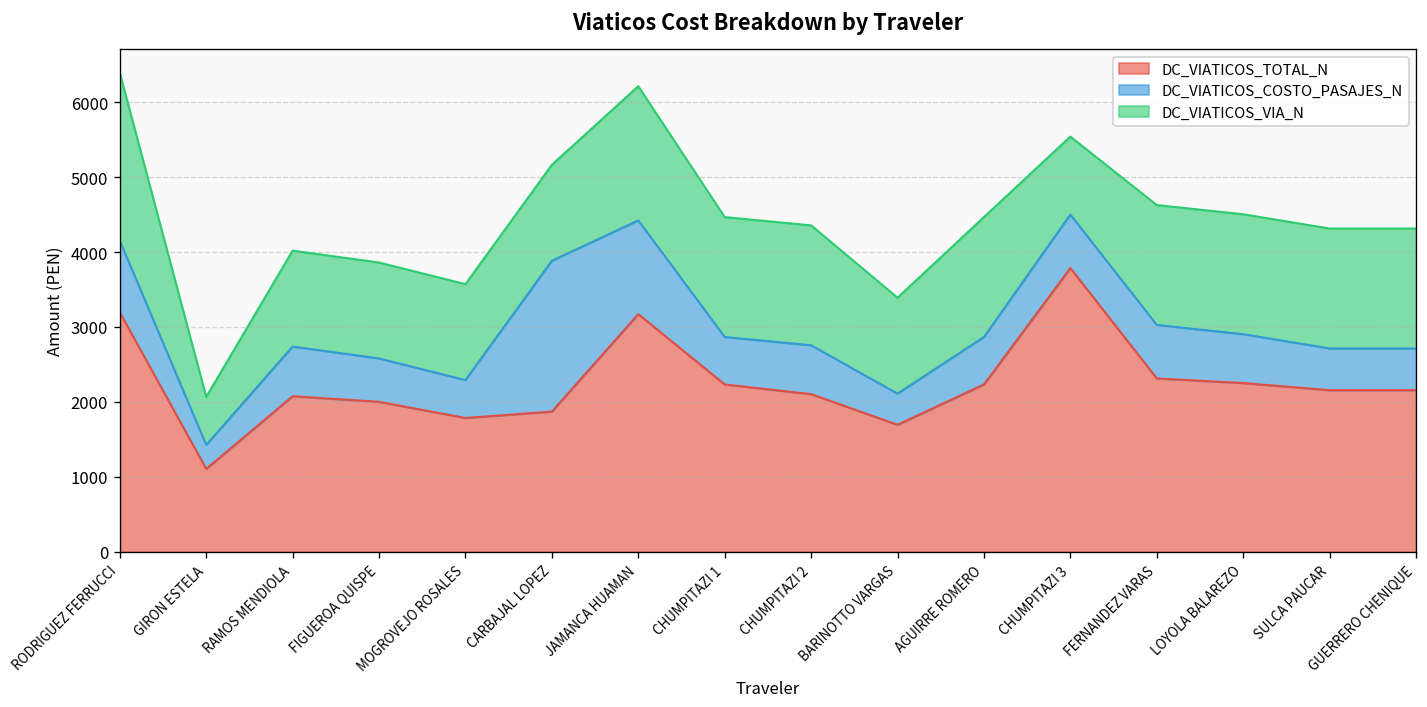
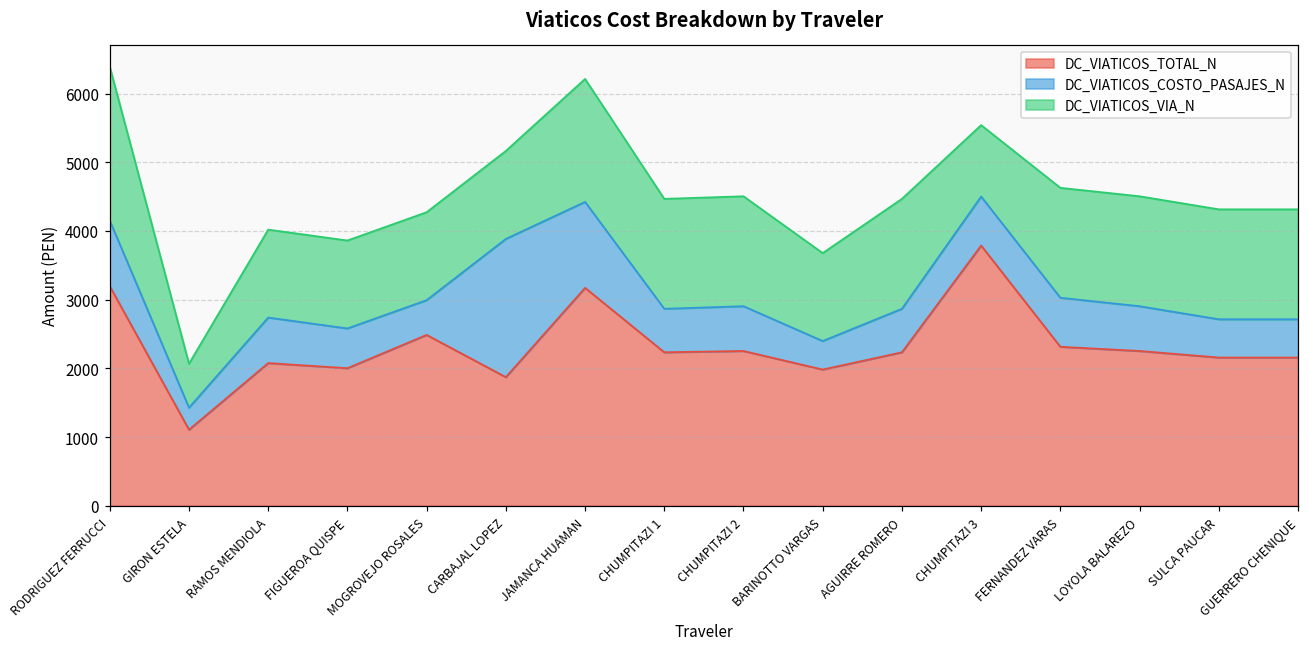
  {
    "DC_VIATICOS_TOTAL_N": {
      "RODRIGUEZ FERRUCCI": 3200,
      "GIRON ESTELA": 1100,
      "RAMOS MENDIOLA": 2100,
      "FIGUEROA QUISPE": 2000,
-     "MOGROVEJO ROSALES": 1800,
+     "MOGROVEJO ROSALES": 2500,
      "CARBAJAL LOPEZ": 1900,
      "JAMANCA HUAMAN": 3200,
      "CHUMPITAZI 1": 2200,
-     "CHUMPITAZI 2": 2100,
-     "BARINOTTO VARGAS": 1700,
+     "CHUMPITAZI 2": 2300,
+     "BARINOTTO VARGAS": 2000,
      "AGUIRRE ROMERO": 2200,
      "CHUMPITAZI 3": 3800,
      "FERNANDEZ VARAS": 2300,
      "LOYOLA BALAREZO": 2300,
      "SULCA PAUCAR": 2200,
      "GUERRERO CHENIQUE": 2200
    },
    "DC_VIATICOS_COSTO_PASAJES_N": {
      "RODRIGUEZ FERRUCCI": 1000,
      "GIRON ESTELA": 300,
      "RAMOS MENDIOLA": 700,
      "FIGUEROA QUISPE": 600,
      "MOGROVEJO ROSALES": 500,
      "CARBAJAL LOPEZ": 2000,
      "JAMANCA HUAMAN": 1300,
      "CHUMPITAZI 1": 600,
      "CHUMPITAZI 2": 700,
      "BARINOTTO VARGAS": 400,
      "AGUIRRE ROMERO": 600,
      "CHUMPITAZI 3": 700,
      "FERNANDEZ VARAS": 700,
      "LOYOLA BALAREZO": 700,
      "SULCA PAUCAR": 600,
      "GUERRERO CHENIQUE": 600
    },
    "DC_VIATICOS_VIA_N": {
      "RODRIGUEZ FERRUCCI": 2200,
      "GIRON ESTELA": 600,
      "RAMOS MENDIOLA": 1300,
      "FIGUEROA QUISPE": 1300,
      "MOGROVEJO ROSALES": 1300,
      "CARBAJAL LOPEZ": 1300,
      "JAMANCA HUAMAN": 1800,
      "CHUMPITAZI 1": 1600,
      "CHUMPITAZI 2": 1600,
      "BARINOTTO VARGAS": 1300,
      "AGUIRRE ROMERO": 1600,
      "CHUMPITAZI 3": 1000,
      "FERNANDEZ VARAS": 1600,
      "LOYOLA BALAREZO": 1600,
      "SULCA PAUCAR": 1600,
      "GUERRERO CHENIQUE": 1600
    }
  }
